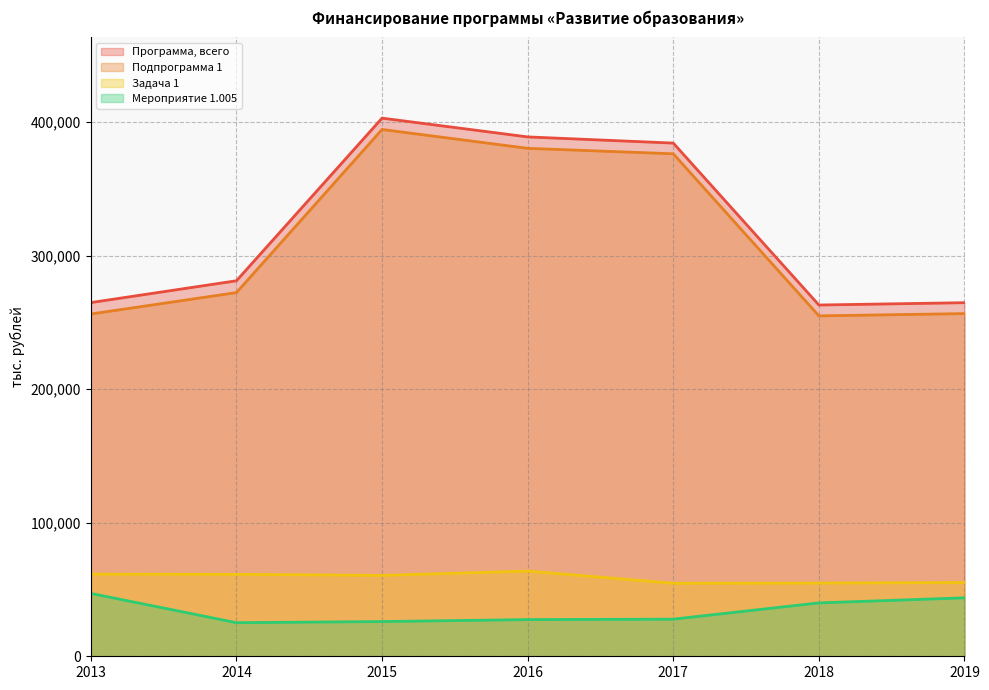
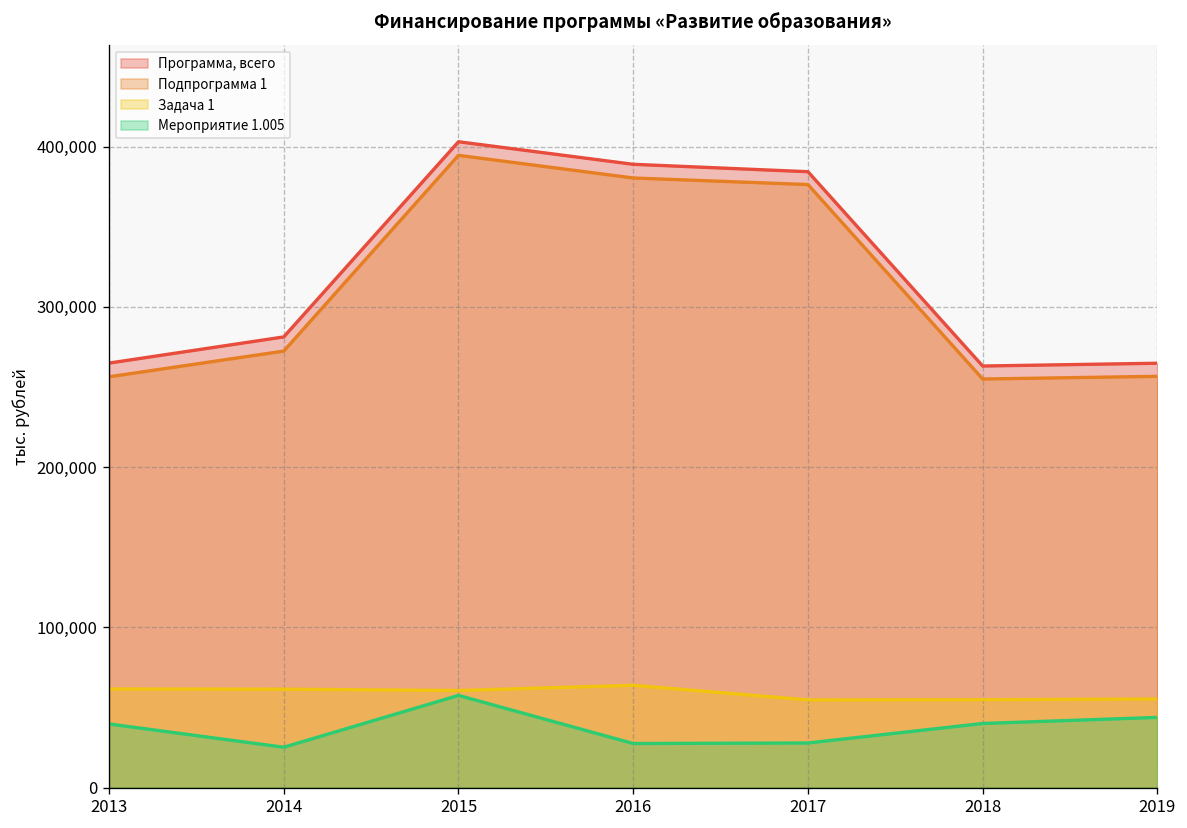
  {
    "Мероприятие 1.005": {
-     "2013": "47,000",
+     "2013": "40,000",
      "2014": "25,000",
-     "2015": "26,000",
+     "2015": "58,000",
      "2016": "27,000",
      "2017": "28,000",
      "2018": "40,000",
      "2019": "44,000"
    }
  }
